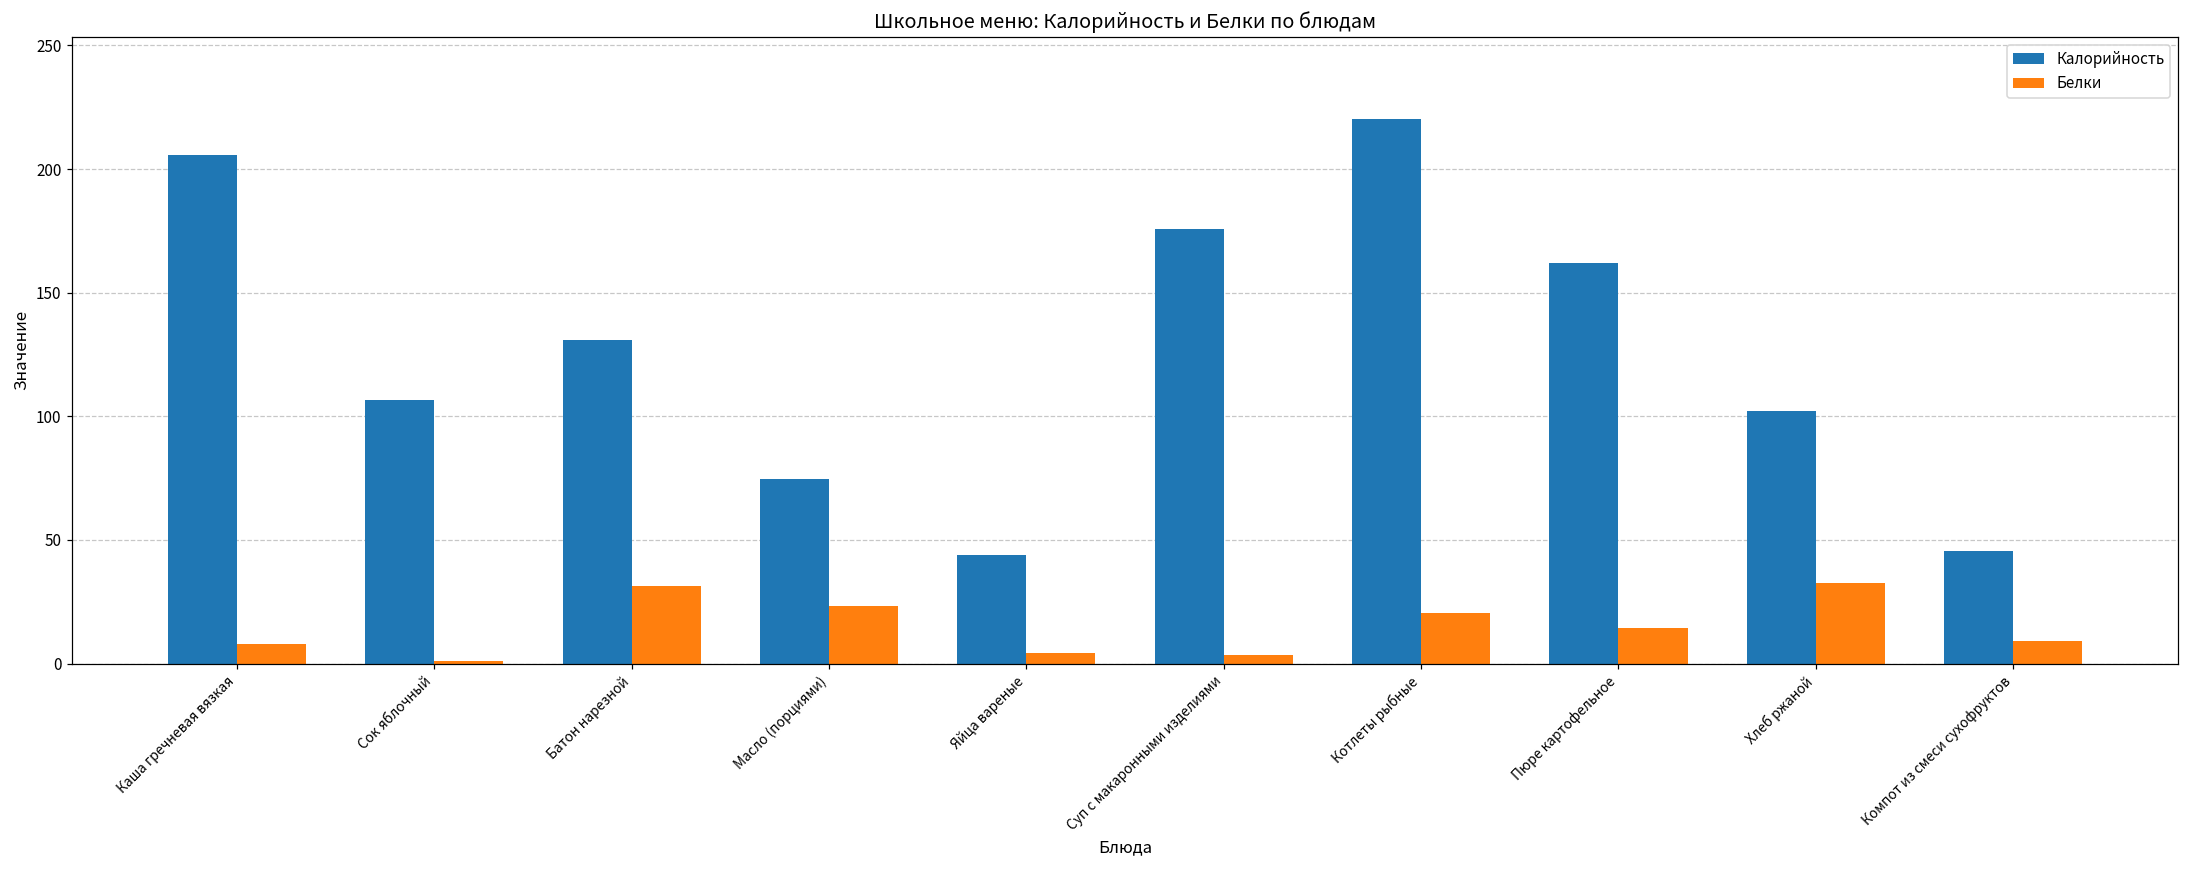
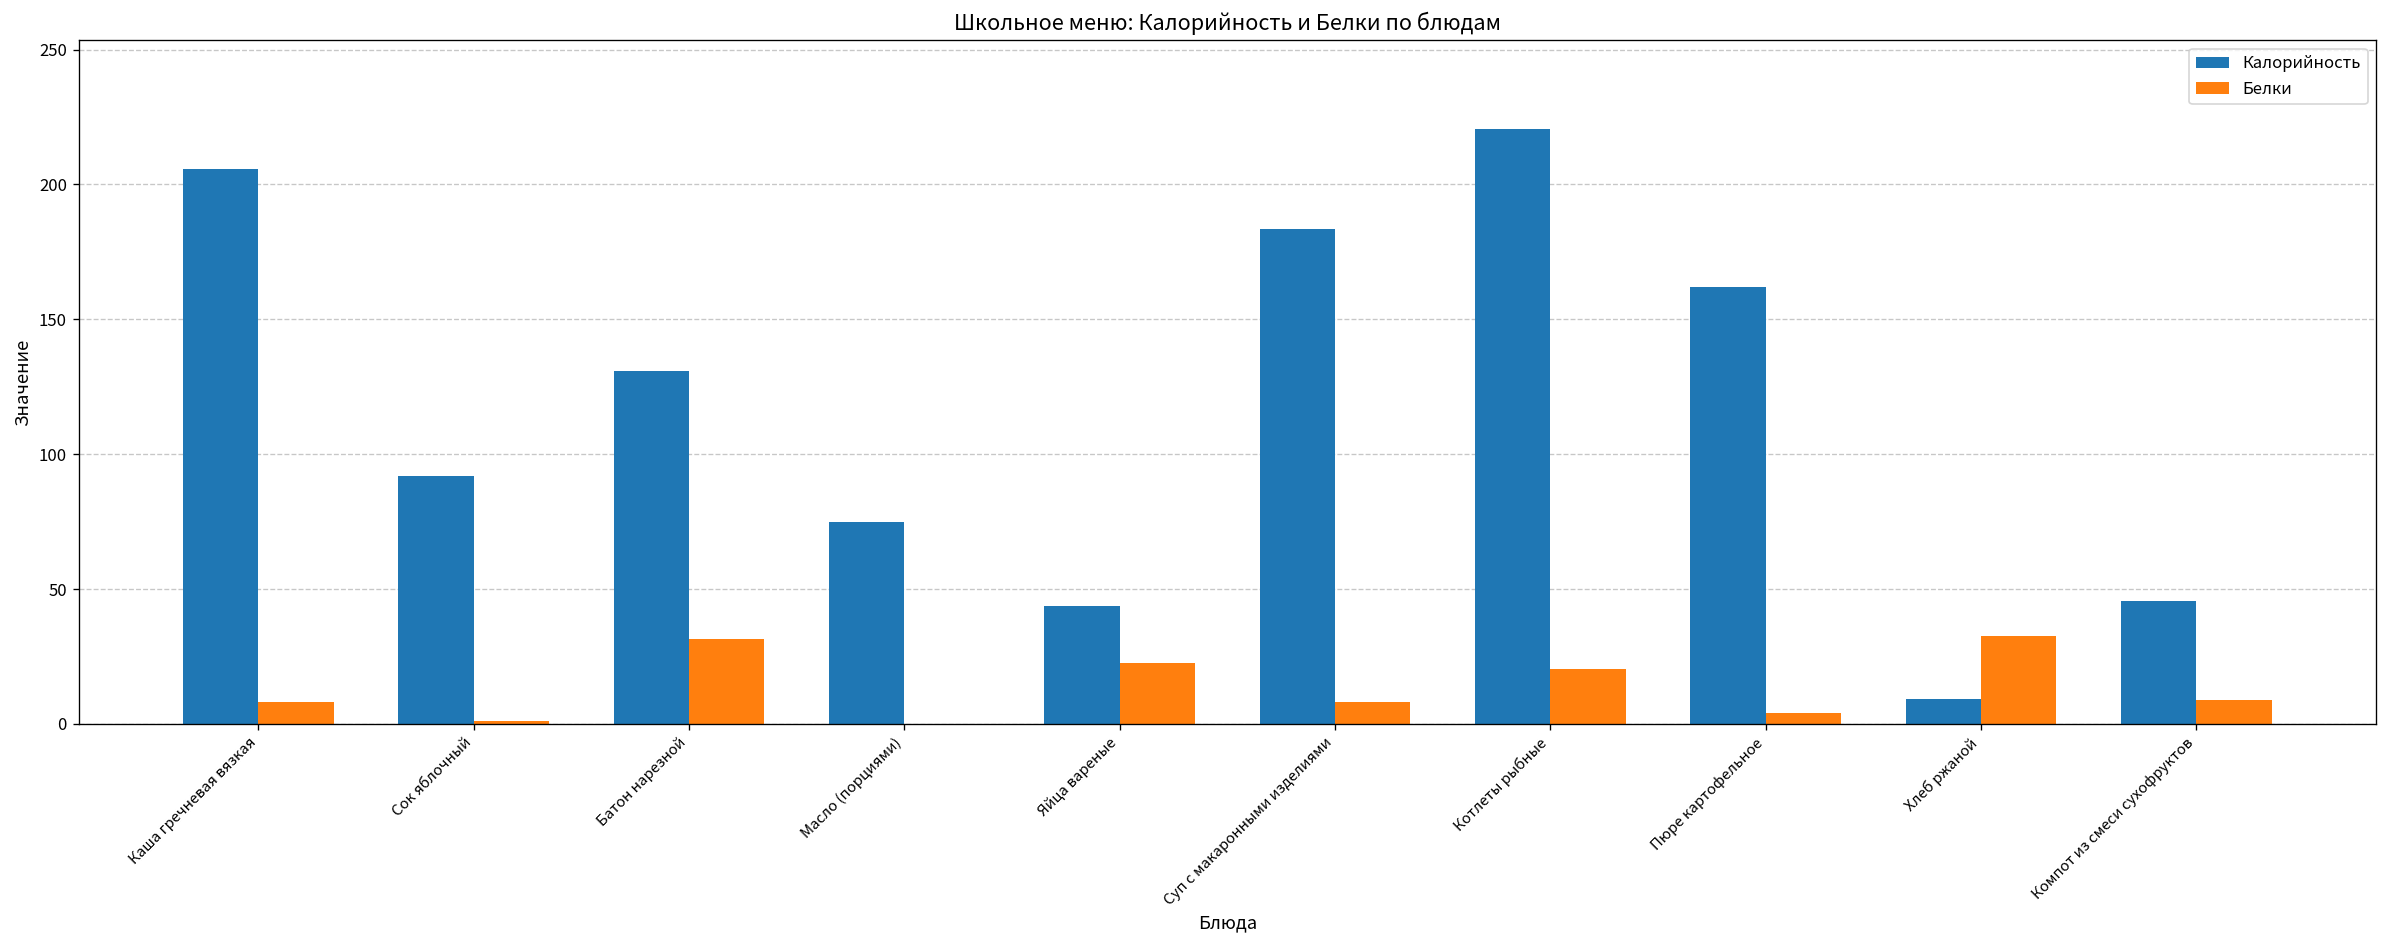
  {
    "Калорийность": {
      "Каша гречневая вязкая": 206,
-     "Сок яблочный": 107,
+     "Сок яблочный": 92,
      "Батон нарезной": 131,
      "Масло (порциями)": 75,
      "Яйца вареные": 44,
-     "Суп с макаронными изделиями": 176,
+     "Суп с макаронными изделиями": 184,
      "Котлеты рыбные": 220,
      "Пюре картофельное": 162,
-     "Хлеб ржаной": 102,
+     "Хлеб ржаной": 9,
      "Компот из смеси сухофруктов": 46
    },
    "Белки": {
      "Каша гречневая вязкая": 8,
      "Батон нарезной": 31,
-     "Масло (порциями)": 23,
-     "Яйца вареные": 4,
-     "Суп с макаронными изделиями": 3,
+     "Масло (порциями)": 0,
+     "Яйца вареные": 23,
+     "Суп с макаронными изделиями": 8,
      "Котлеты рыбные": 20,
-     "Пюре картофельное": 14,
+     "Пюре картофельное": 4,
      "Хлеб ржаной": 33,
      "Компот из смеси сухофруктов": 9
    }
  }
